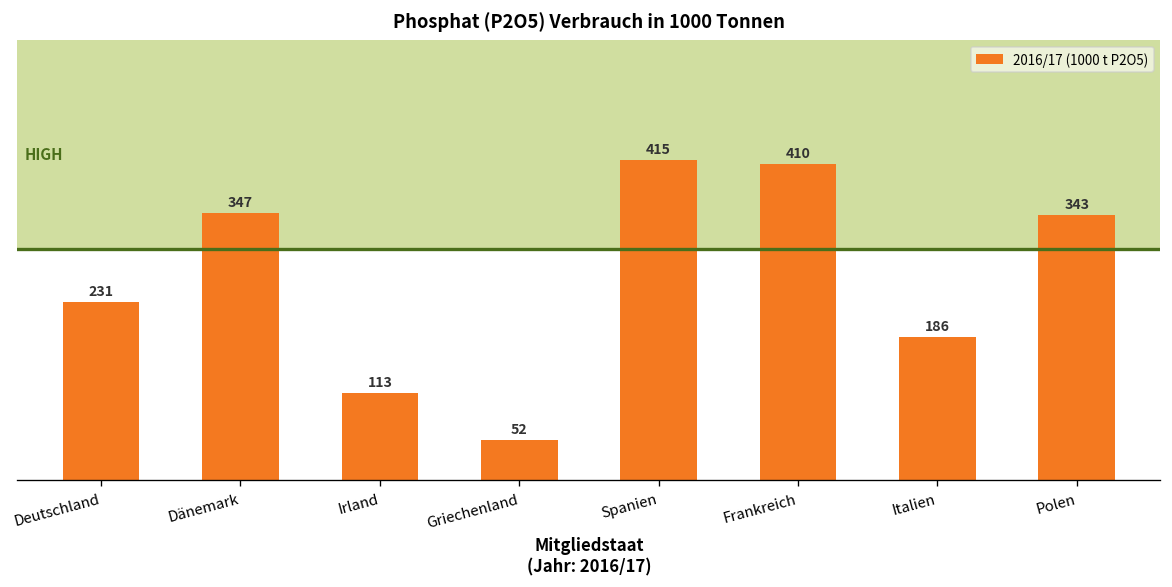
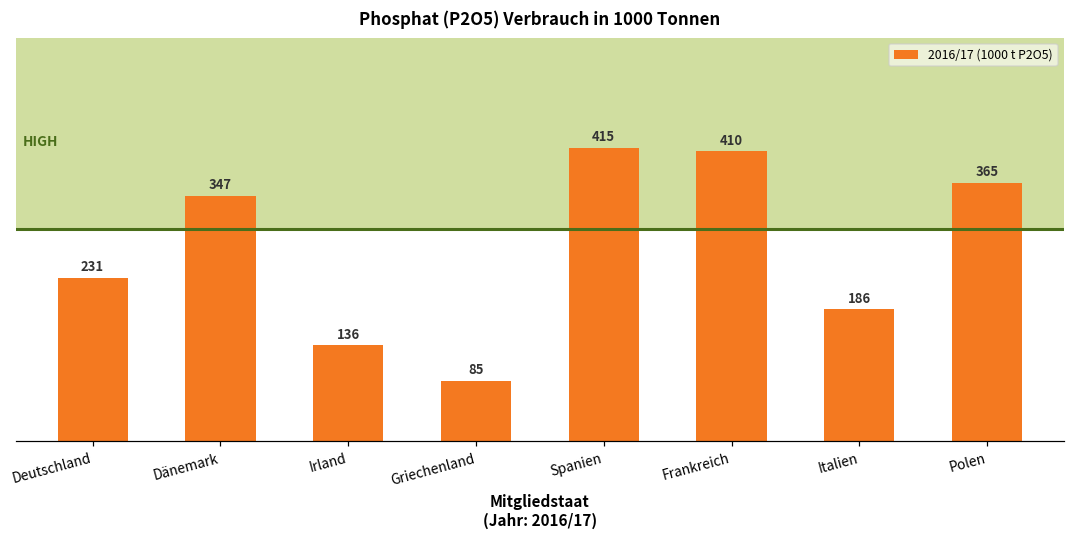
  {
    "Deutschland": 231,
    "Dänemark": 347,
-   "Irland": 113,
-   "Griechenland": 52,
+   "Irland": 136,
+   "Griechenland": 85,
    "Spanien": 415,
    "Frankreich": 410,
    "Italien": 186,
-   "Polen": 343
+   "Polen": 365
  }
